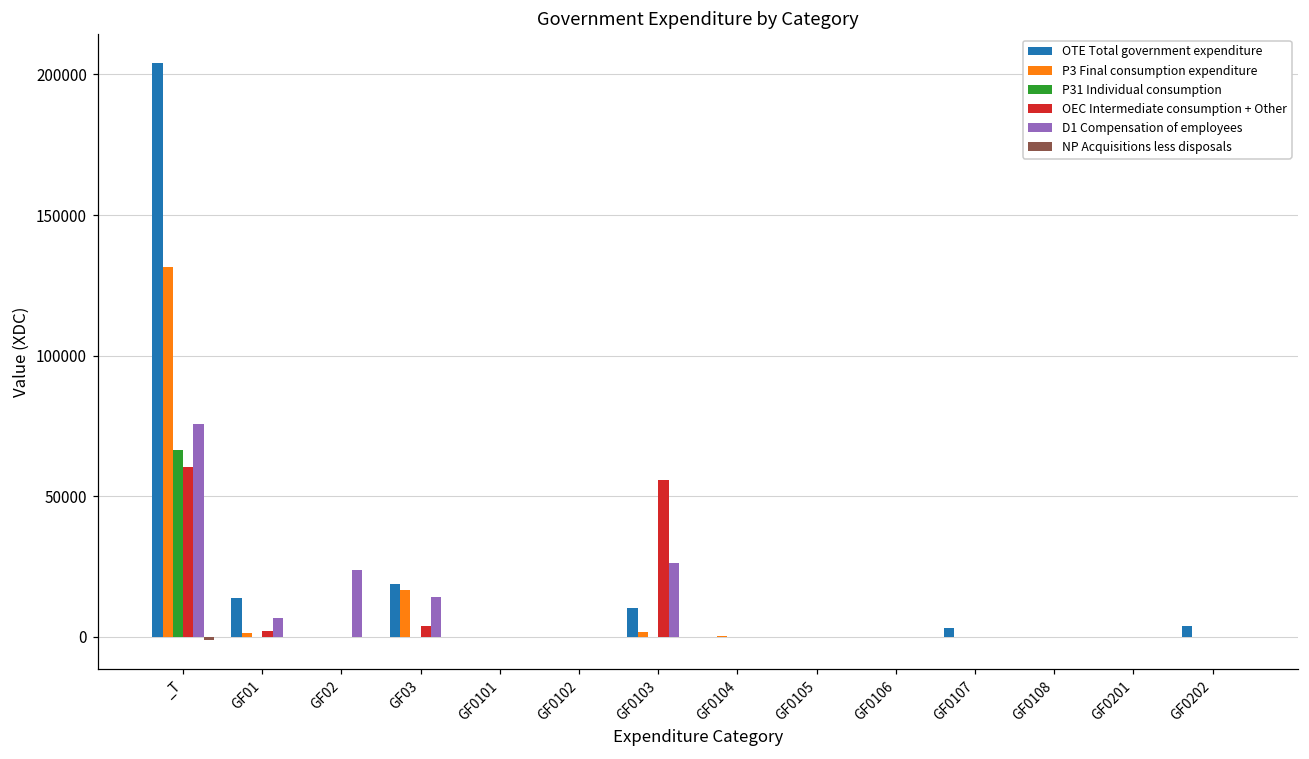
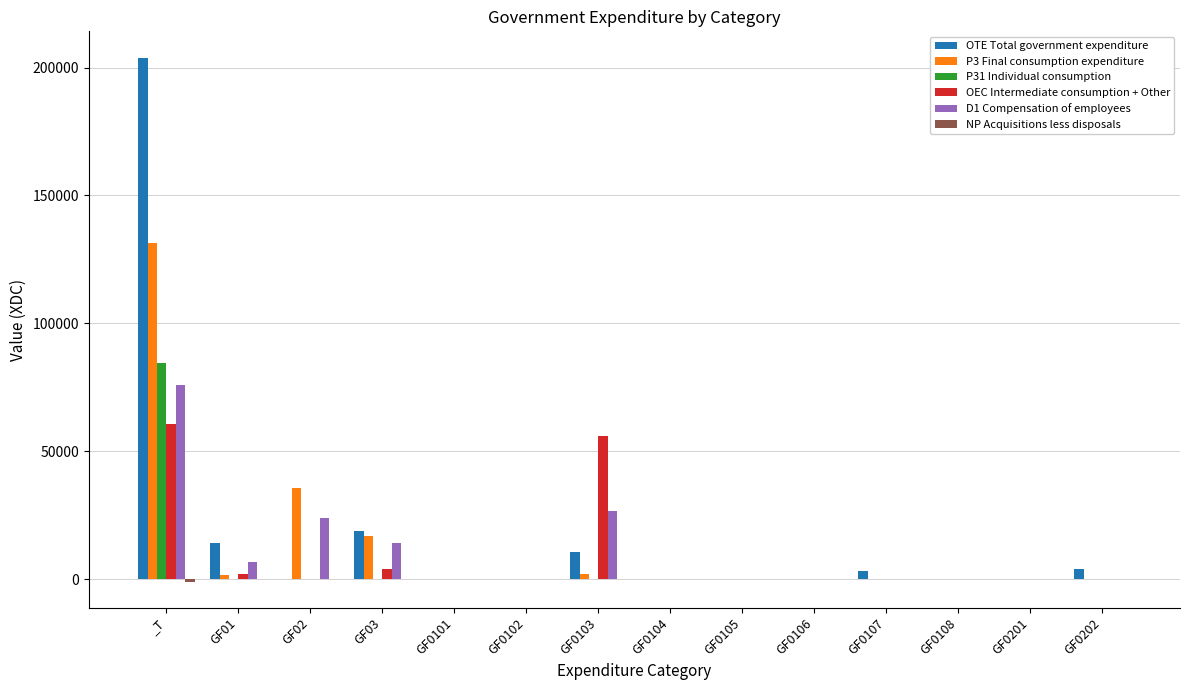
  {
    "OTE Total government expenditure": {
      "_T": 204000,
      "GF01": 14000,
      "GF03": 19000,
      "GF0101": 0,
      "GF0102": 0,
      "GF0103": 10000,
      "GF0105": 0,
      "GF0106": 0,
      "GF0107": 3000,
      "GF0108": 0,
      "GF0201": 0,
      "GF0202": 4000
    },
    "P3 Final consumption expenditure": {
      "_T": 131000,
      "GF01": 2000,
-     "GF02": 0,
+     "GF02": 36000,
      "GF03": 17000,
      "GF0101": 0,
      "GF0102": 0,
      "GF0103": 2000,
      "GF0105": 0,
      "GF0106": 0,
      "GF0108": 0,
      "GF0201": 0
    },
    "P31 Individual consumption": {
-     "_T": 67000,
+     "_T": 84000,
      "GF01": 0,
      "GF02": 0,
      "GF03": 0,
      "GF0101": 0,
      "GF0102": 0,
      "GF0103": 0,
      "GF0104": 0,
      "GF0105": 0,
      "GF0106": 0,
      "GF0107": 0,
      "GF0108": 0,
      "GF0201": 0,
      "GF0202": 0
    },
    "OEC Intermediate consumption + Other": {
      "_T": 61000,
      "GF01": 2000,
      "GF03": 4000,
      "GF0101": 0,
      "GF0102": 0,
      "GF0103": 56000,
      "GF0105": 0,
      "GF0106": 0,
      "GF0108": 0,
      "GF0201": 0
    },
    "D1 Compensation of employees": {
      "_T": 76000,
      "GF01": 7000,
      "GF02": 24000,
      "GF03": 14000,
      "GF0101": 0,
      "GF0102": 0,
      "GF0103": 26000,
      "GF0104": 0,
      "GF0105": 0,
      "GF0106": 0,
      "GF0107": 0,
      "GF0108": 0,
      "GF0201": 0
    },
    "NP Acquisitions less disposals": {
      "GF01": 0,
      "GF02": 0,
      "GF03": 0,
      "GF0101": 0,
      "GF0102": 0,
      "GF0103": 0,
      "GF0104": 0,
      "GF0105": 0,
      "GF0106": 0,
      "GF0107": 0,
      "GF0108": 0,
      "GF0201": 0,
      "GF0202": 0
    }
  }
